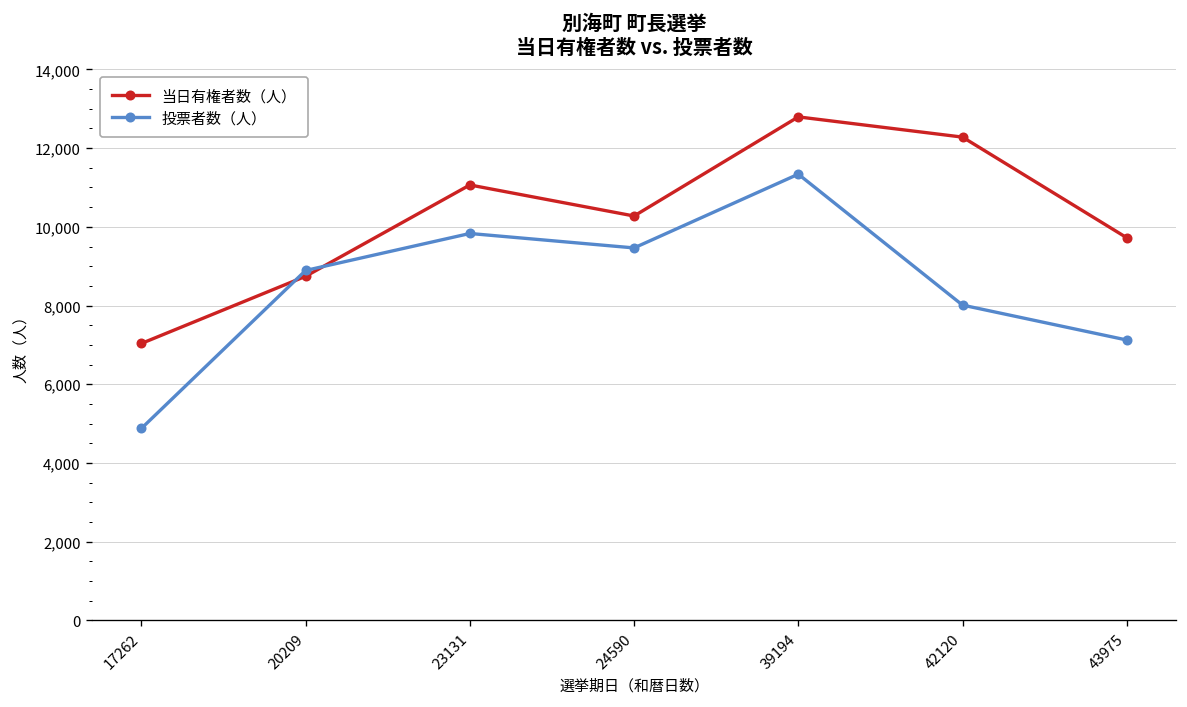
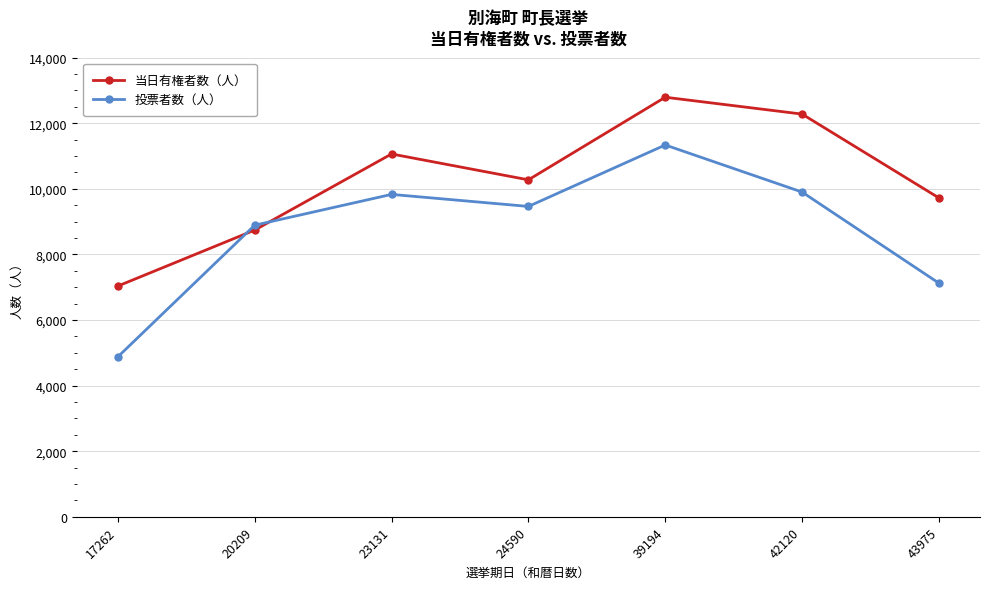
  {
    "当日有権者数（人）": {
      "17262": "7,000",
      "20209": "8,700",
      "23131": "11,100",
      "24590": "10,300",
      "39194": "12,800",
      "42120": "12,300",
      "43975": "9,700"
    },
    "投票者数（人）": {
      "17262": "4,900",
      "20209": "8,900",
      "23131": "9,800",
      "24590": "9,500",
      "39194": "11,300",
-     "42120": "8,000",
+     "42120": "9,900",
      "43975": "7,100"
    }
  }
